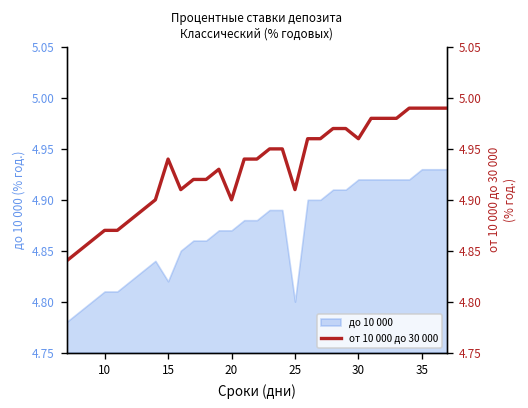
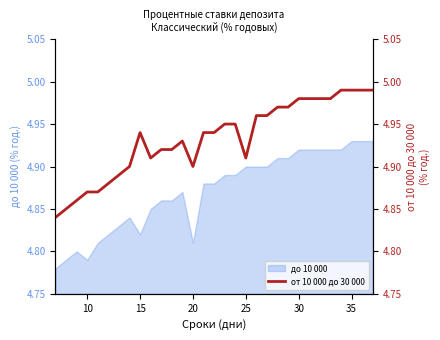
  {
    "до 10 000": {
-     "10": 4.81,
+     "10": 4.79,
      "15": 4.82,
-     "20": 4.87,
-     "25": 4.8,
+     "20": 4.81,
+     "25": 4.9,
      "30": 4.92,
      "35": 4.93
    },
    "от 10 000 до 30 000": {
      "10": 4.87,
      "15": 4.94,
      "20": 4.90,
      "25": 4.91,
-     "30": 4.96,
+     "30": 4.98,
      "35": 4.99
    }
  }
